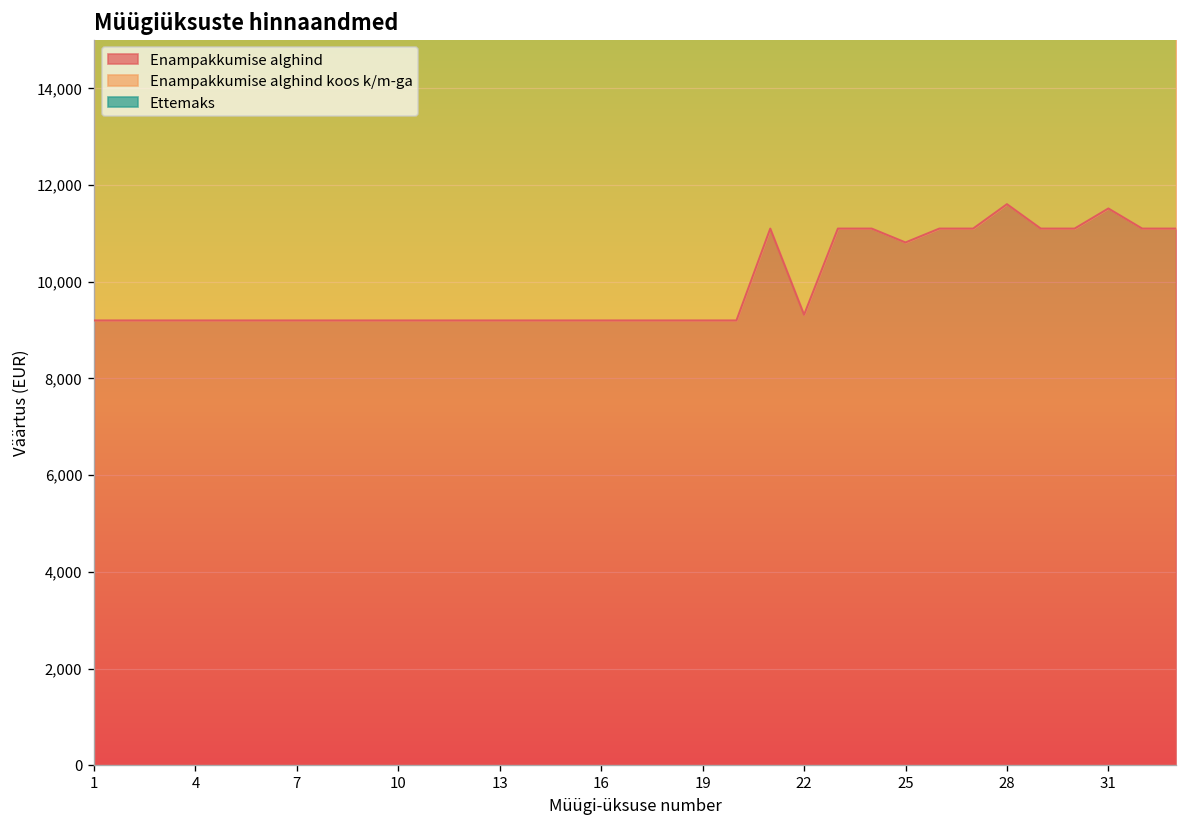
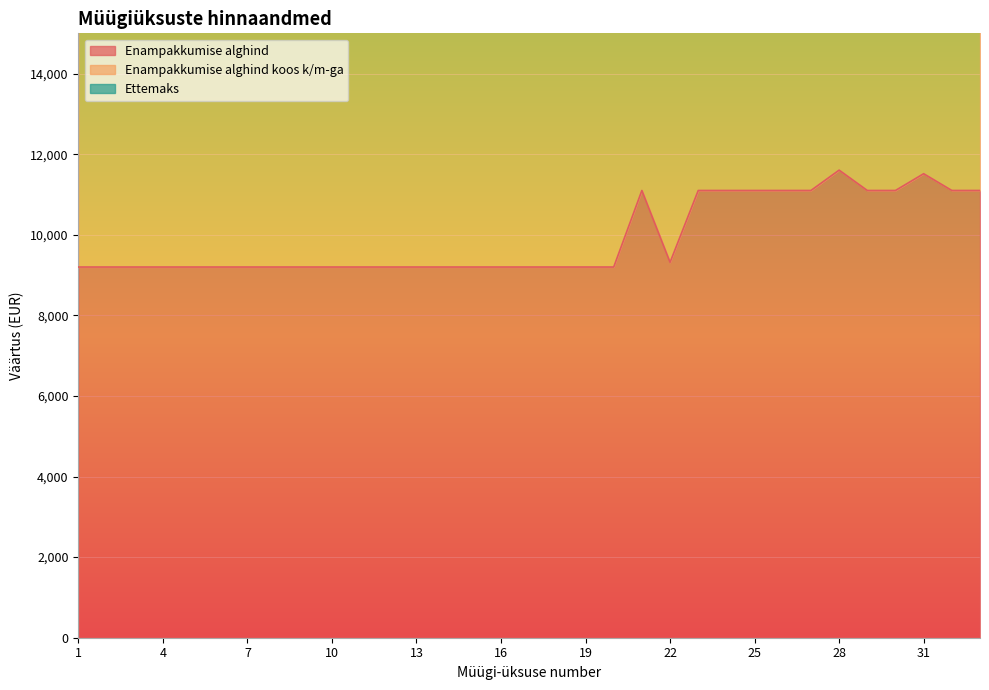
  {
    "Enampakkumise alghind": {
      "1": "9,200",
      "4": "9,200",
      "7": "9,200",
      "10": "9,200",
      "13": "9,200",
      "16": "9,200",
      "19": "9,200",
      "22": "9,300",
-     "25": "10,800",
+     "25": "11,100",
      "28": "11,600",
      "31": "11,500"
    }
  }
